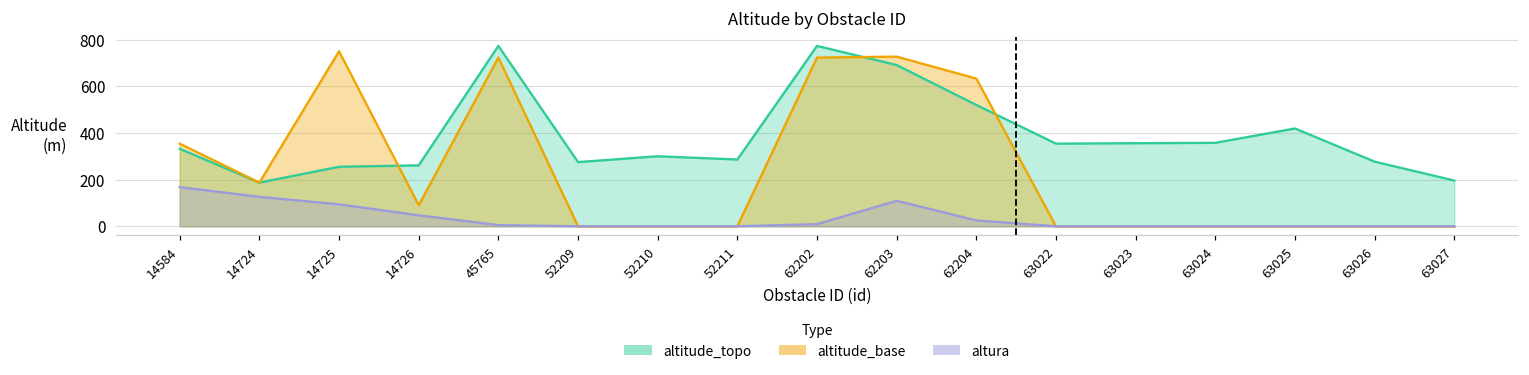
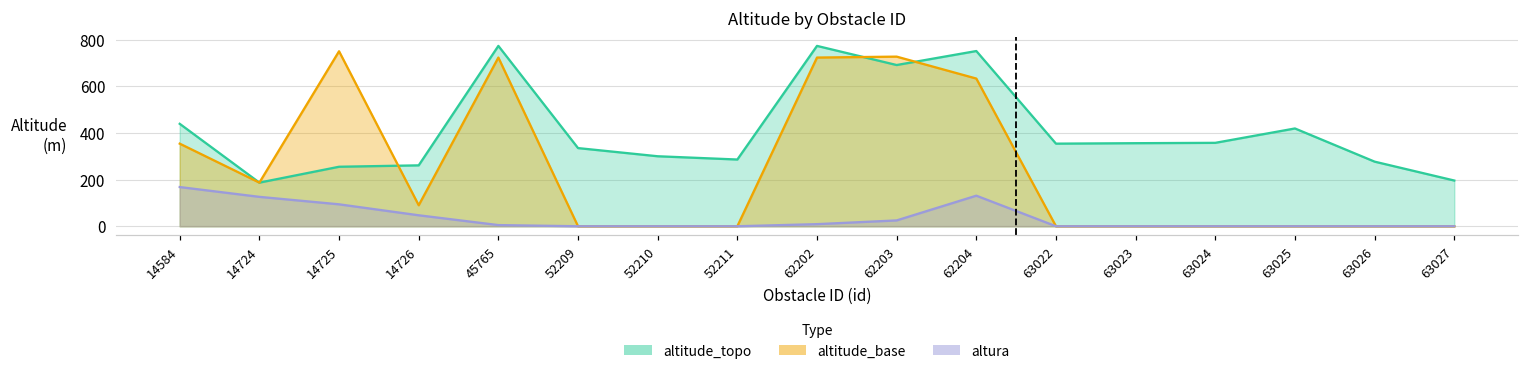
  {
    "altitude_topo": {
-     "14584": 330,
+     "14584": 440,
      "14725": 260,
      "14726": 260,
      "45765": 770,
-     "52209": 280,
+     "52209": 340,
      "52210": 300,
      "52211": 290,
      "62202": 770,
      "62203": 690,
-     "62204": 520,
+     "62204": 750,
      "63022": 350,
      "63023": 360,
      "63024": 360,
      "63025": 420,
      "63026": 280,
      "63027": 200
    },
    "altitude_base": {
      "14584": 350,
      "14725": 750,
      "14726": 90,
      "45765": 720,
      "62202": 720,
      "62203": 730,
      "62204": 630
    },
    "altura": {
      "14584": 170,
      "14724": 130,
      "14725": 90,
      "14726": 50,
      "45765": 10,
      "62202": 10,
-     "62203": 110,
-     "62204": 30
+     "62203": 30,
+     "62204": 130
    }
  }
